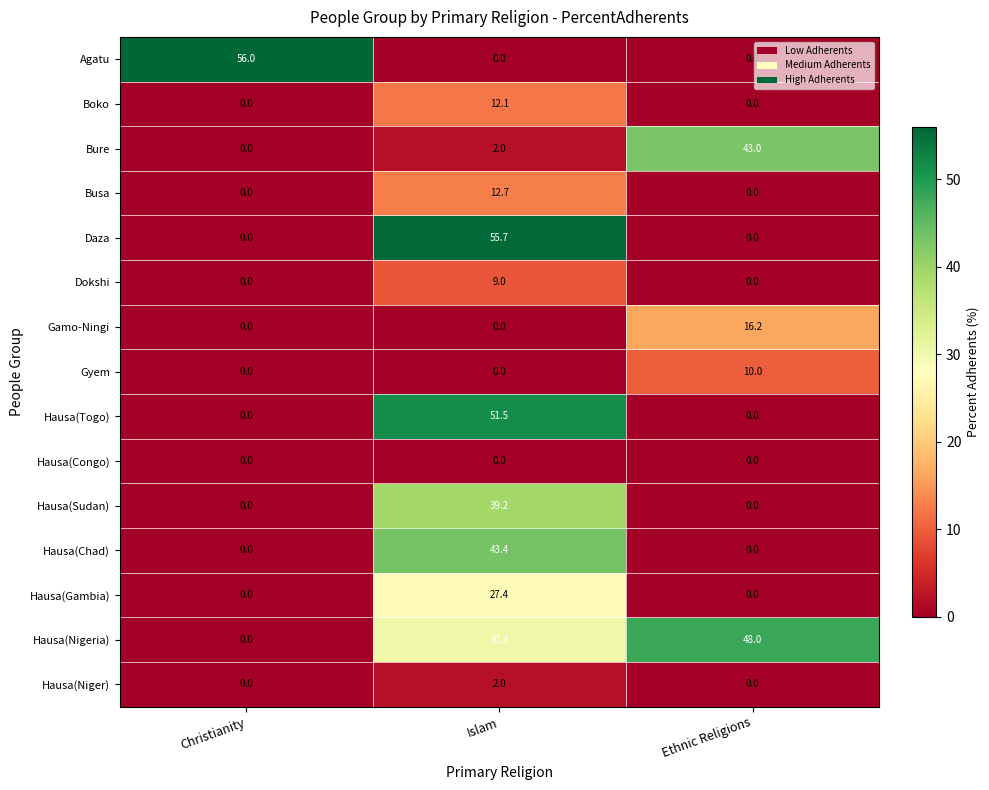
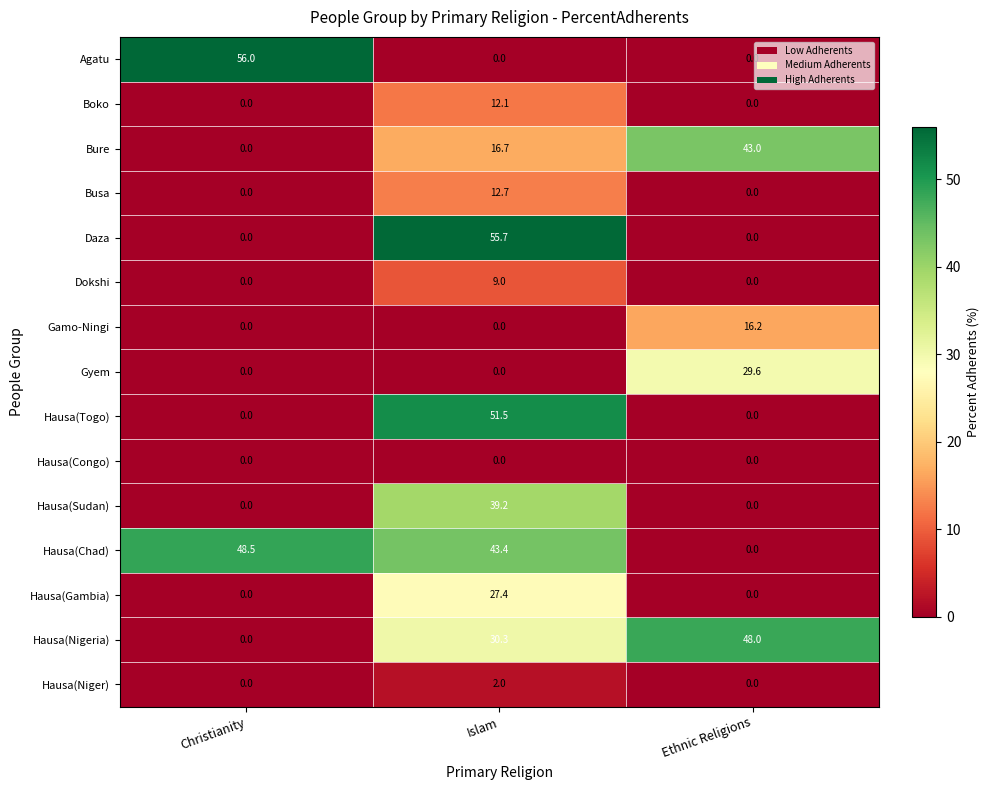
  {
    "Agatu": {
      "Christianity": 56.0,
      "Islam": 0.0
    },
    "Boko": {
      "Christianity": 0.0,
      "Islam": 12.1,
      "Ethnic Religions": 0.0
    },
    "Bure": {
      "Christianity": 0.0,
-     "Islam": 2.0,
+     "Islam": 16.7,
      "Ethnic Religions": 43.0
    },
    "Busa": {
      "Christianity": 0.0,
      "Islam": 12.7,
      "Ethnic Religions": 0.0
    },
    "Daza": {
      "Christianity": 0.0,
      "Islam": 55.7,
      "Ethnic Religions": 0.0
    },
    "Dokshi": {
      "Christianity": 0.0,
      "Islam": 9.0,
      "Ethnic Religions": 0.0
    },
    "Gamo-Ningi": {
      "Christianity": 0.0,
      "Islam": 0.0,
      "Ethnic Religions": 16.2
    },
    "Gyem": {
      "Christianity": 0.0,
      "Islam": 0.0,
-     "Ethnic Religions": 10.0
+     "Ethnic Religions": 29.6
    },
    "Hausa(Togo)": {
      "Christianity": 0.0,
      "Islam": 51.5,
      "Ethnic Religions": 0.0
    },
    "Hausa(Congo)": {
      "Christianity": 0.0,
      "Islam": 0.0,
      "Ethnic Religions": 0.0
    },
    "Hausa(Sudan)": {
      "Christianity": 0.0,
      "Islam": 39.2,
      "Ethnic Religions": 0.0
    },
    "Hausa(Chad)": {
-     "Christianity": 0.0,
+     "Christianity": 48.5,
      "Islam": 43.4,
      "Ethnic Religions": 0.0
    },
    "Hausa(Gambia)": {
      "Christianity": 0.0,
      "Islam": 27.4,
      "Ethnic Religions": 0.0
    },
    "Hausa(Nigeria)": {
      "Christianity": 0.0,
      "Islam": 30.3,
      "Ethnic Religions": 48.0
    },
    "Hausa(Niger)": {
      "Christianity": 0.0,
      "Islam": 2.0,
      "Ethnic Religions": 0.0
    }
  }
